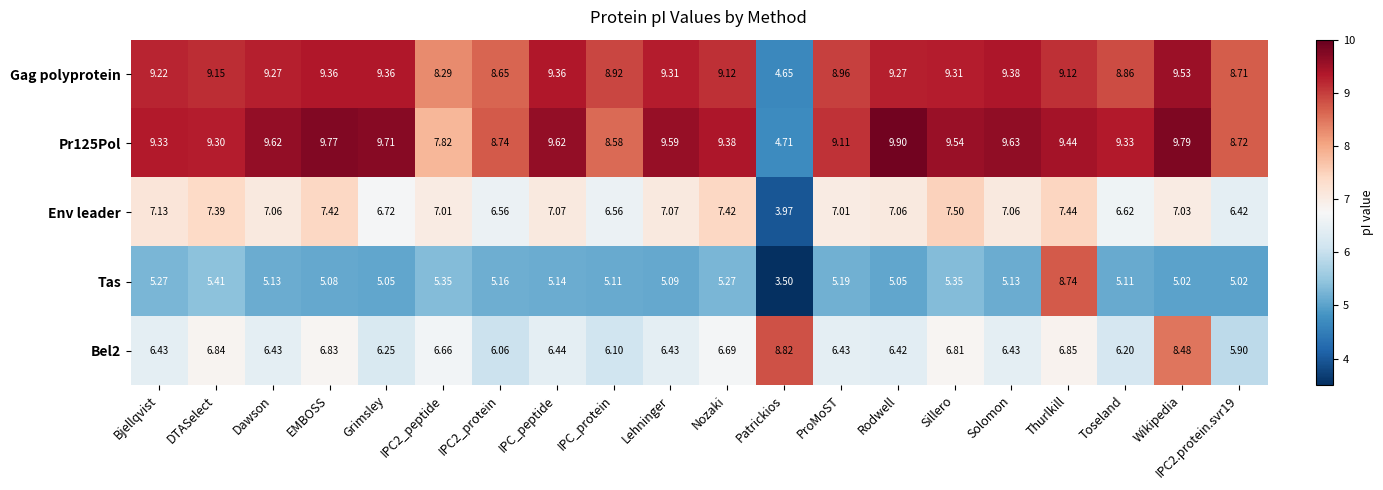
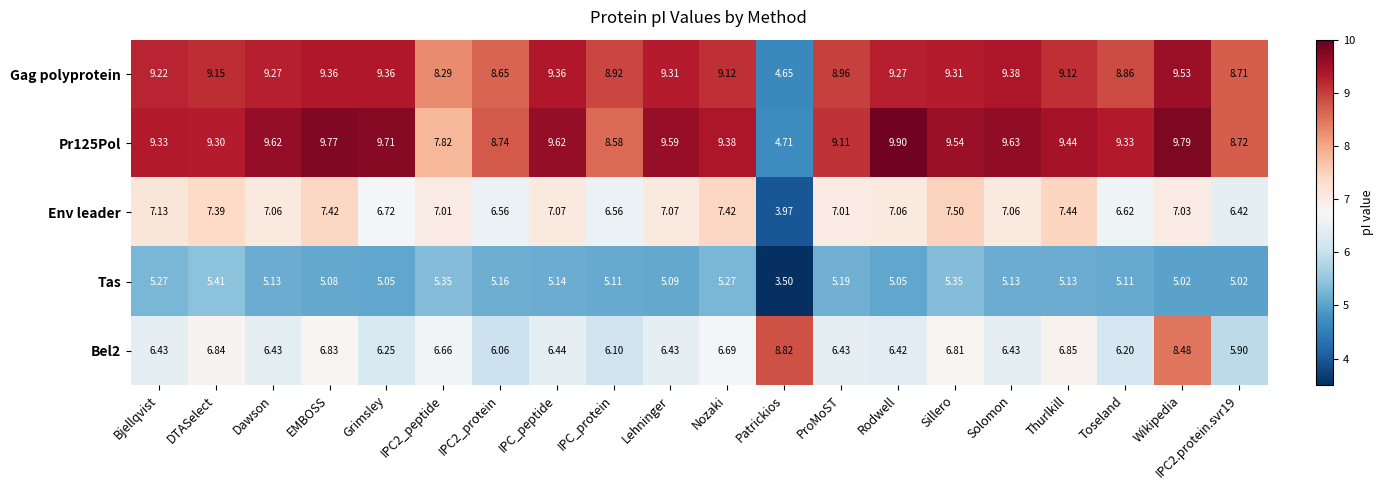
  {
    "Gag polyprotein": {
      "Bjellqvist": 9.22,
      "DTASelect": 9.15,
      "Dawson": 9.27,
      "EMBOSS": 9.36,
      "Grimsley": 9.36,
      "IPC2_peptide": 8.29,
      "IPC2_protein": 8.65,
      "IPC_peptide": 9.36,
      "IPC_protein": 8.92,
      "Lehninger": 9.31,
      "Nozaki": 9.12,
      "Patrickios": 4.65,
      "ProMoST": 8.96,
      "Rodwell": 9.27,
      "Sillero": 9.31,
      "Solomon": 9.38,
      "Thurlkill": 9.12,
      "Toseland": 8.86,
      "Wikipedia": 9.53,
      "IPC2.protein.svr19": 8.71
    },
    "Pr125Pol": {
      "Bjellqvist": 9.33,
      "DTASelect": 9.30,
      "Dawson": 9.62,
      "EMBOSS": 9.77,
      "Grimsley": 9.71,
      "IPC2_peptide": 7.82,
      "IPC2_protein": 8.74,
      "IPC_peptide": 9.62,
      "IPC_protein": 8.58,
      "Lehninger": 9.59,
      "Nozaki": 9.38,
      "Patrickios": 4.71,
      "ProMoST": 9.11,
      "Rodwell": 9.90,
      "Sillero": 9.54,
      "Solomon": 9.63,
      "Thurlkill": 9.44,
      "Toseland": 9.33,
      "Wikipedia": 9.79,
      "IPC2.protein.svr19": 8.72
    },
    "Env leader": {
      "Bjellqvist": 7.13,
      "DTASelect": 7.39,
      "Dawson": 7.06,
      "EMBOSS": 7.42,
      "Grimsley": 6.72,
      "IPC2_peptide": 7.01,
      "IPC2_protein": 6.56,
      "IPC_peptide": 7.07,
      "IPC_protein": 6.56,
      "Lehninger": 7.07,
      "Nozaki": 7.42,
      "Patrickios": 3.97,
      "ProMoST": 7.01,
      "Rodwell": 7.06,
      "Sillero": 7.50,
      "Solomon": 7.06,
      "Thurlkill": 7.44,
      "Toseland": 6.62,
      "Wikipedia": 7.03,
      "IPC2.protein.svr19": 6.42
    },
    "Tas": {
      "Bjellqvist": 5.27,
      "DTASelect": 5.41,
      "Dawson": 5.13,
      "EMBOSS": 5.08,
      "Grimsley": 5.05,
      "IPC2_peptide": 5.35,
      "IPC2_protein": 5.16,
      "IPC_peptide": 5.14,
      "IPC_protein": 5.11,
      "Lehninger": 5.09,
      "Nozaki": 5.27,
      "Patrickios": 3.50,
      "ProMoST": 5.19,
      "Rodwell": 5.05,
      "Sillero": 5.35,
      "Solomon": 5.13,
-     "Thurlkill": 8.74,
+     "Thurlkill": 5.13,
      "Toseland": 5.11,
      "Wikipedia": 5.02,
      "IPC2.protein.svr19": 5.02
    },
    "Bel2": {
      "Bjellqvist": 6.43,
      "DTASelect": 6.84,
      "Dawson": 6.43,
      "EMBOSS": 6.83,
      "Grimsley": 6.25,
      "IPC2_peptide": 6.66,
      "IPC2_protein": 6.06,
      "IPC_peptide": 6.44,
      "IPC_protein": 6.10,
      "Lehninger": 6.43,
      "Nozaki": 6.69,
      "Patrickios": 8.82,
      "ProMoST": 6.43,
      "Rodwell": 6.42,
      "Sillero": 6.81,
      "Solomon": 6.43,
      "Thurlkill": 6.85,
      "Toseland": 6.20,
      "Wikipedia": 8.48,
      "IPC2.protein.svr19": 5.90
    }
  }
